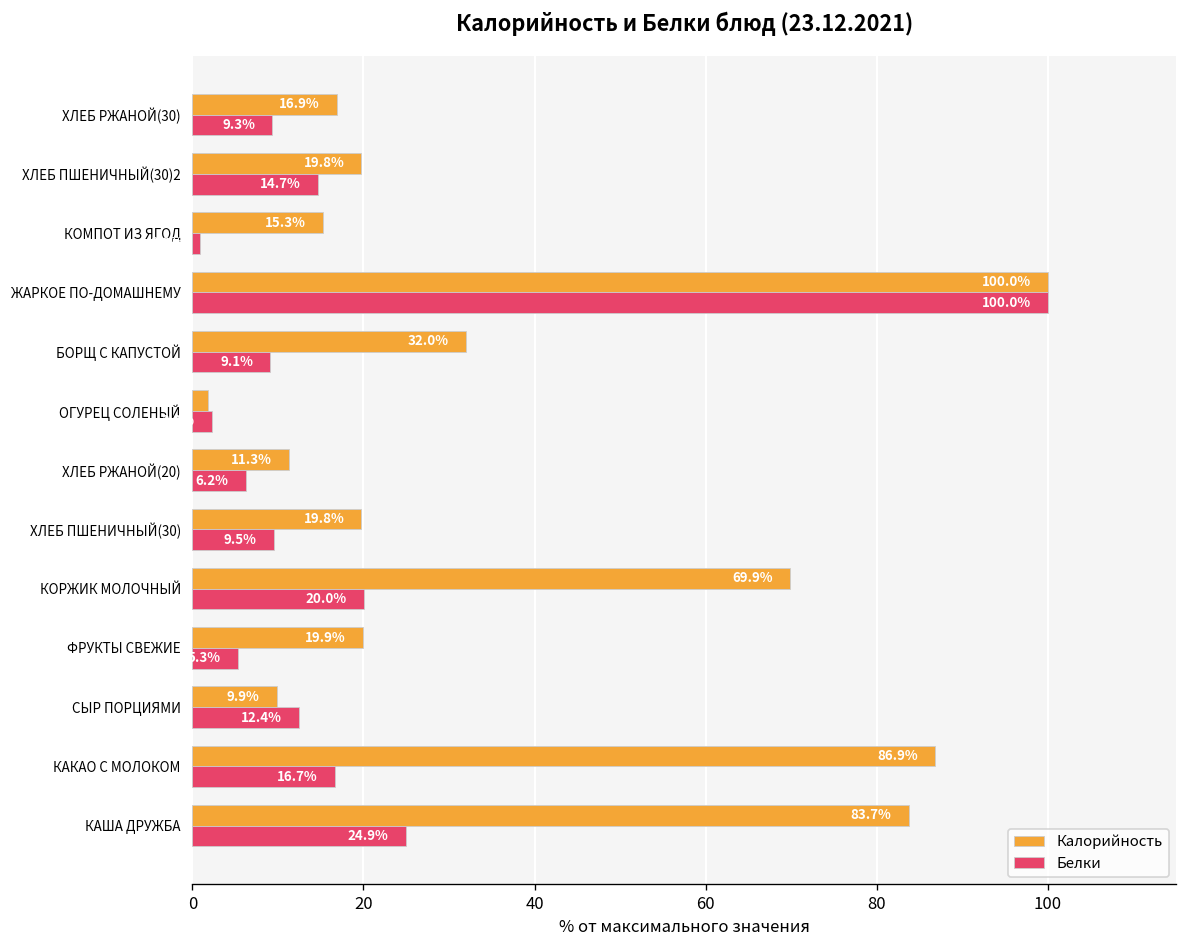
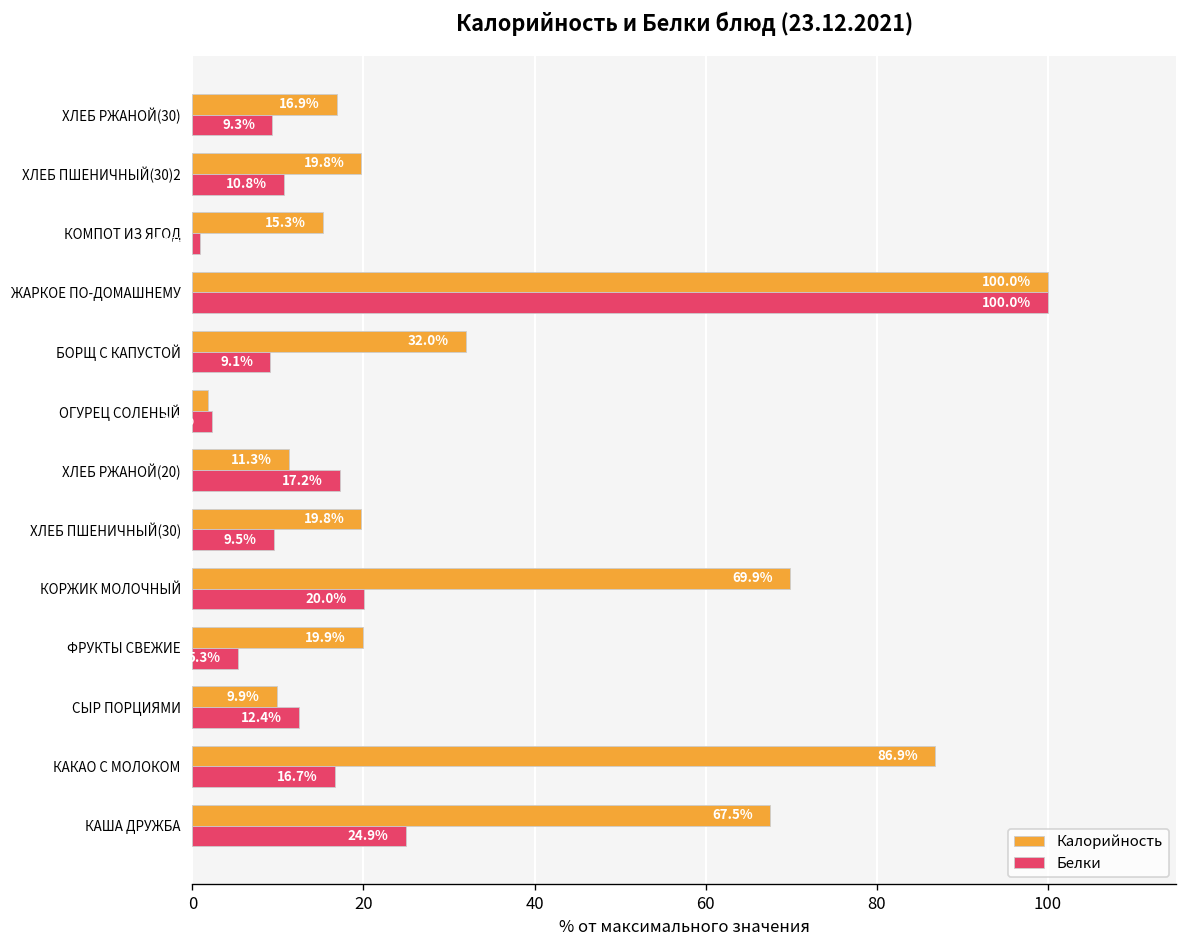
  {
    "Калорийность": {
      "ХЛЕБ РЖАНОЙ(30)": "16.9%",
      "ХЛЕБ ПШЕНИЧНЫЙ(30)2": "19.8%",
      "КОМПОТ ИЗ ЯГОД": "15.3%",
      "ЖАРКОЕ ПО-ДОМАШНЕМУ": "100.0%",
      "БОРЩ С КАПУСТОЙ": "32.0%",
      "ХЛЕБ РЖАНОЙ(20)": "11.3%",
      "ХЛЕБ ПШЕНИЧНЫЙ(30)": "19.8%",
      "КОРЖИК МОЛОЧНЫЙ": "69.9%",
      "ФРУКТЫ СВЕЖИЕ": "19.9%",
      "СЫР ПОРЦИЯМИ": "9.9%",
      "КАКАО С МОЛОКОМ": "86.9%",
-     "КАША ДРУЖБА": "83.7%"
+     "КАША ДРУЖБА": "67.5%"
    },
    "Белки": {
      "ХЛЕБ РЖАНОЙ(30)": "9.3%",
-     "ХЛЕБ ПШЕНИЧНЫЙ(30)2": "14.7%",
+     "ХЛЕБ ПШЕНИЧНЫЙ(30)2": "10.8%",
      "ЖАРКОЕ ПО-ДОМАШНЕМУ": "100.0%",
      "БОРЩ С КАПУСТОЙ": "9.1%",
-     "ХЛЕБ РЖАНОЙ(20)": "6.2%",
+     "ХЛЕБ РЖАНОЙ(20)": "17.2%",
      "ХЛЕБ ПШЕНИЧНЫЙ(30)": "9.5%",
      "КОРЖИК МОЛОЧНЫЙ": "20.0%",
      "ФРУКТЫ СВЕЖИЕ": "5.3%",
      "СЫР ПОРЦИЯМИ": "12.4%",
      "КАКАО С МОЛОКОМ": "16.7%",
      "КАША ДРУЖБА": "24.9%"
    }
  }
